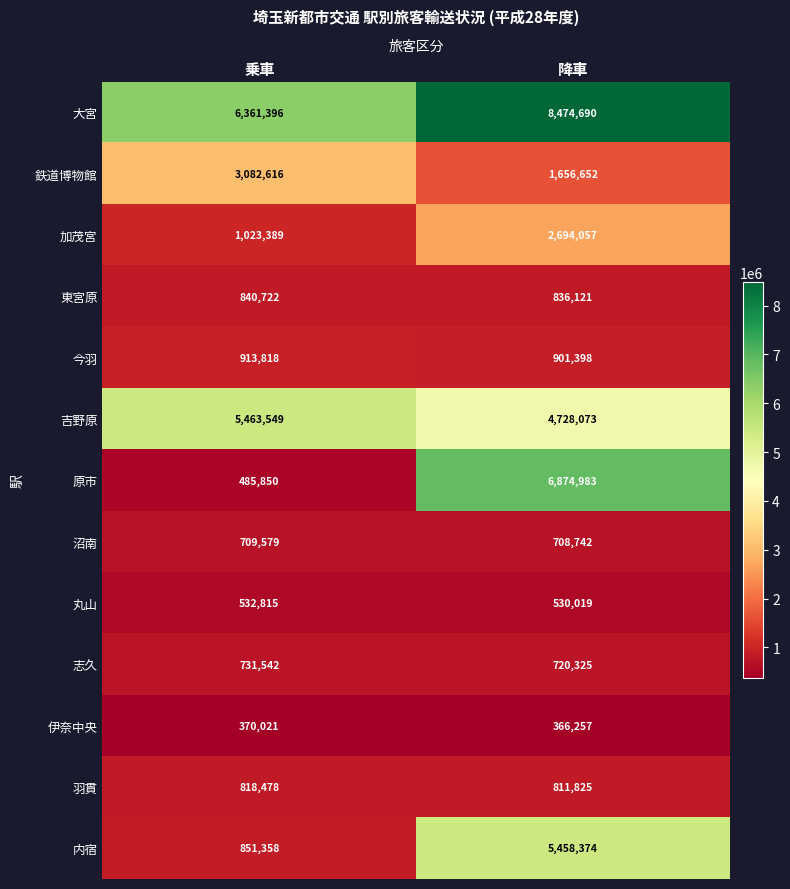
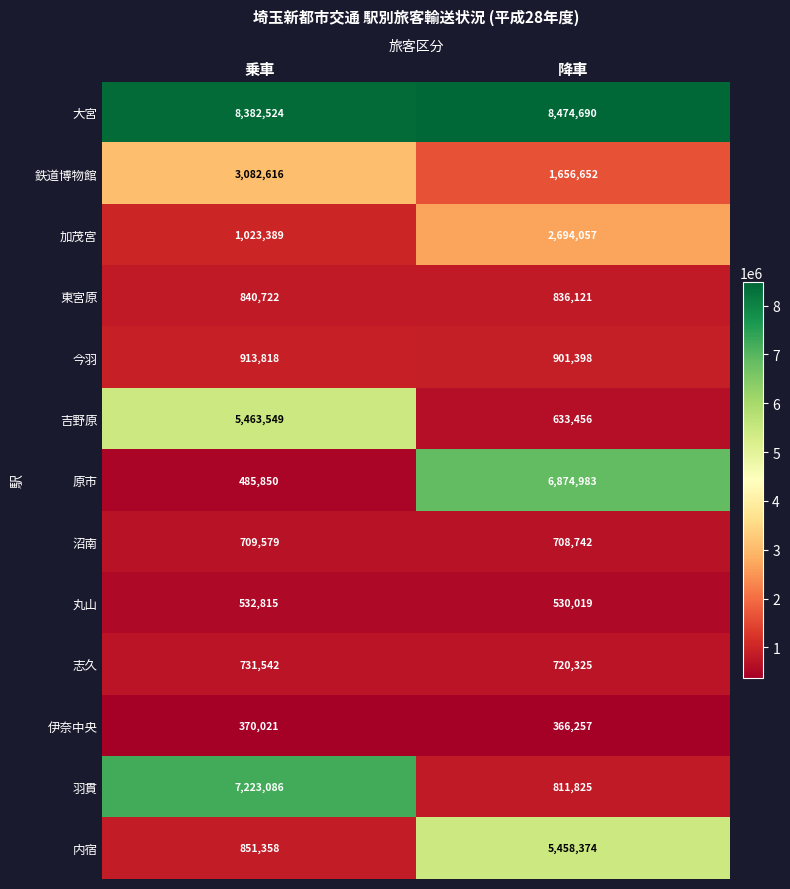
  {
    "大宮": {
-     "乗車": "6,361,396",
+     "乗車": "8,382,524",
      "降車": "8,474,690"
    },
    "鉄道博物館": {
      "乗車": "3,082,616",
      "降車": "1,656,652"
    },
    "加茂宮": {
      "乗車": "1,023,389",
      "降車": "2,694,057"
    },
    "東宮原": {
      "乗車": "840,722",
      "降車": "836,121"
    },
    "今羽": {
      "乗車": "913,818",
      "降車": "901,398"
    },
    "吉野原": {
      "乗車": "5,463,549",
-     "降車": "4,728,073"
+     "降車": "633,456"
    },
    "原市": {
      "乗車": "485,850",
      "降車": "6,874,983"
    },
    "沼南": {
      "乗車": "709,579",
      "降車": "708,742"
    },
    "丸山": {
      "乗車": "532,815",
      "降車": "530,019"
    },
    "志久": {
      "乗車": "731,542",
      "降車": "720,325"
    },
    "伊奈中央": {
      "乗車": "370,021",
      "降車": "366,257"
    },
    "羽貫": {
-     "乗車": "818,478",
+     "乗車": "7,223,086",
      "降車": "811,825"
    },
    "内宿": {
      "乗車": "851,358",
      "降車": "5,458,374"
    }
  }
